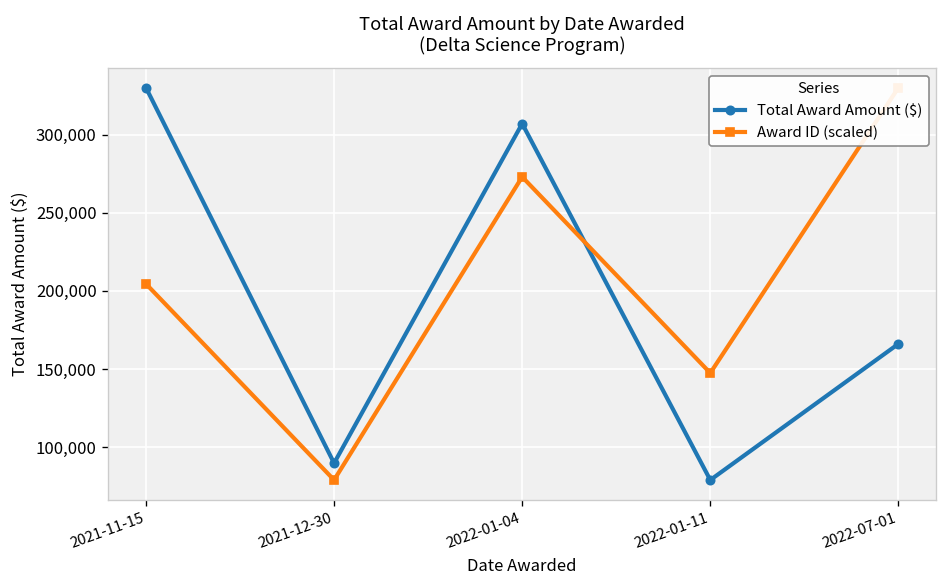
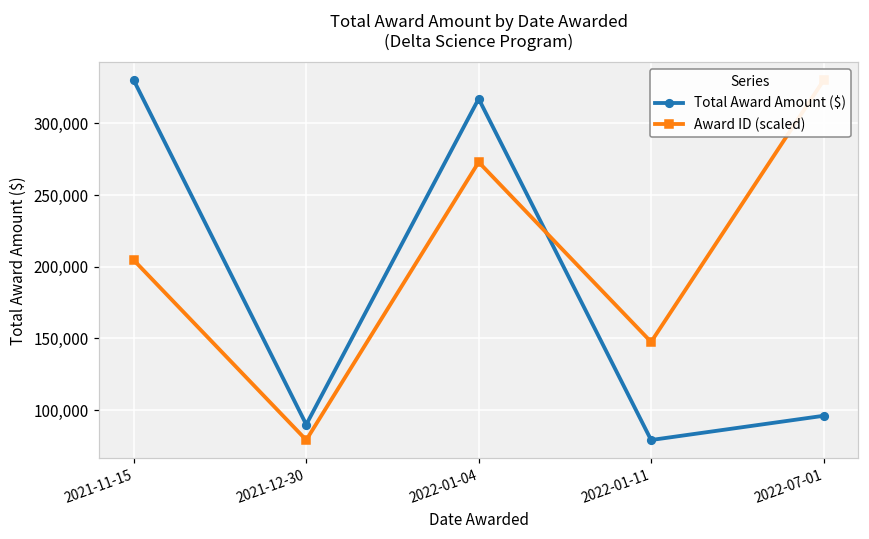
  {
    "Total Award Amount ($)": {
      "2021-11-15": "330,000",
      "2021-12-30": "90,000",
-     "2022-01-04": "307,000",
+     "2022-01-04": "317,000",
      "2022-01-11": "79,000",
-     "2022-07-01": "166,000"
+     "2022-07-01": "96,000"
    },
    "Award ID (scaled)": {
      "2021-11-15": "205,000",
      "2021-12-30": "79,000",
      "2022-01-04": "273,000",
      "2022-01-11": "148,000"
    }
  }
